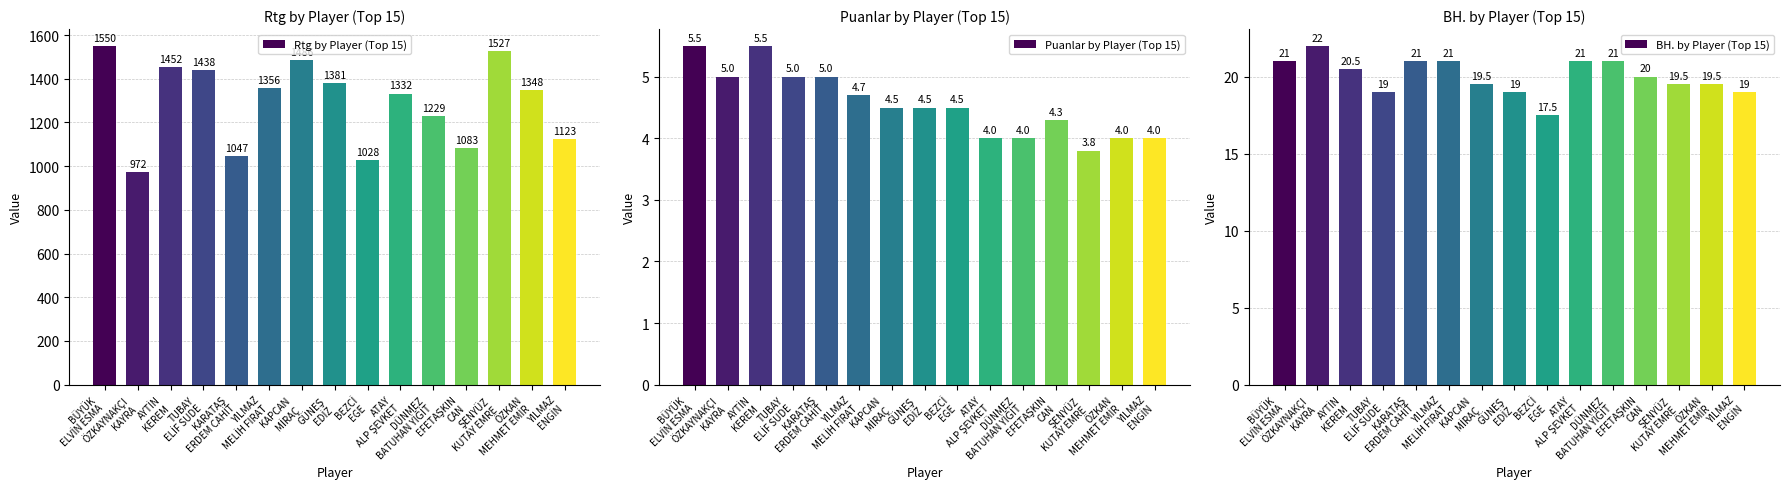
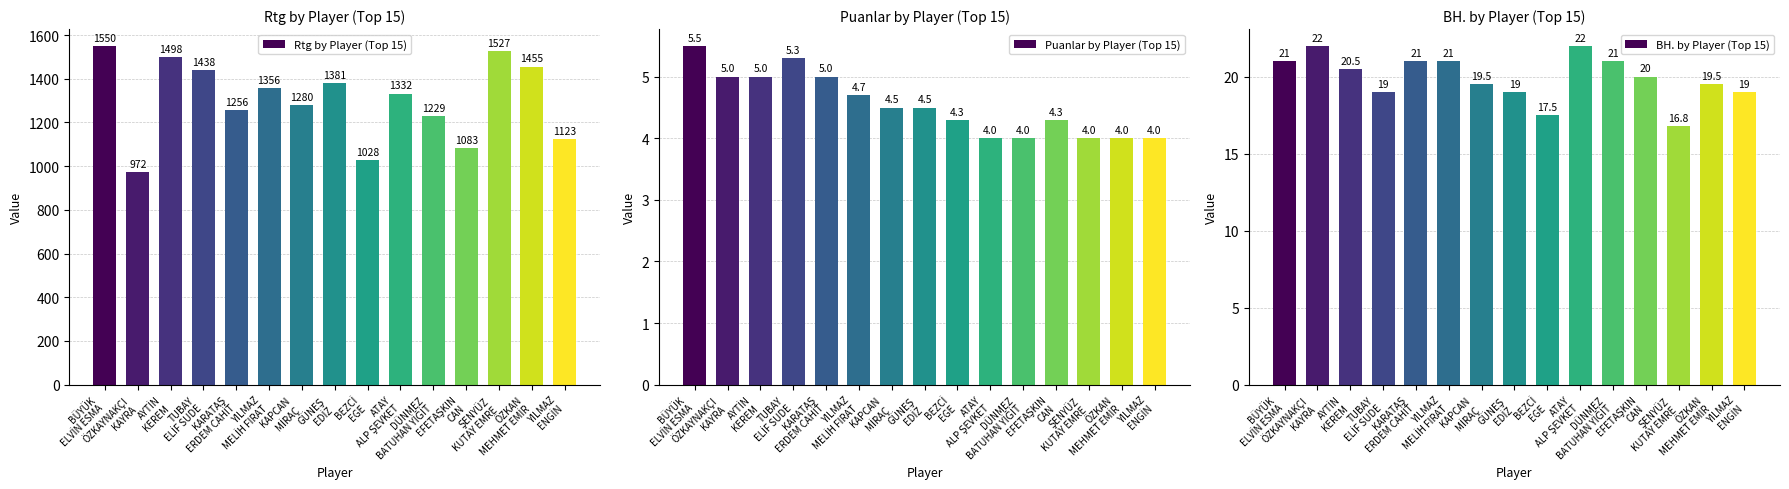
  {
    "Rtg by Player (Top 15)": {
      "BÜYÜK ELVİN ESMA": 1550,
      "ÖZKAYNAKÇI KAYRA": 972,
-     "AYTİN KEREM": 1452,
+     "AYTİN KEREM": 1498,
      "TUBAY ELİF SUDE": 1438,
-     "KARATAŞ ERDEM CAHİT": 1047,
+     "KARATAŞ ERDEM CAHİT": 1256,
      "YILMAZ MELİH FIRAT": 1356,
-     "KAPCAN MİRAÇ": 1490,
+     "KAPCAN MİRAÇ": 1280,
      "GÜNEŞ EDİZ": 1381,
      "BEZCİ EGE": 1028,
      "ATAY ALP ŞEVKET": 1332,
      "DÜNMEZ BATUHAN YİĞİT": 1229,
      "EFETAŞKIN CAN": 1083,
      "ŞENYÜZ KUTAY EMRE": 1527,
-     "ÖZKAN MEHMET EMİR": 1348,
+     "ÖZKAN MEHMET EMİR": 1455,
      "YILMAZ ENGİN": 1123
    },
    "Puanlar by Player (Top 15)": {
      "BÜYÜK ELVİN ESMA": 5.5,
      "ÖZKAYNAKÇI KAYRA": 5.0,
-     "AYTİN KEREM": 5.5,
-     "TUBAY ELİF SUDE": 5.0,
+     "AYTİN KEREM": 5.0,
+     "TUBAY ELİF SUDE": 5.3,
      "KARATAŞ ERDEM CAHİT": 5.0,
      "YILMAZ MELİH FIRAT": 4.7,
      "KAPCAN MİRAÇ": 4.5,
      "GÜNEŞ EDİZ": 4.5,
-     "BEZCİ EGE": 4.5,
+     "BEZCİ EGE": 4.3,
      "ATAY ALP ŞEVKET": 4.0,
      "DÜNMEZ BATUHAN YİĞİT": 4.0,
      "EFETAŞKIN CAN": 4.3,
-     "ŞENYÜZ KUTAY EMRE": 3.8,
+     "ŞENYÜZ KUTAY EMRE": 4.0,
      "ÖZKAN MEHMET EMİR": 4.0,
      "YILMAZ ENGİN": 4.0
    },
    "BH. by Player (Top 15)": {
      "BÜYÜK ELVİN ESMA": 21,
      "ÖZKAYNAKÇI KAYRA": 22,
      "AYTİN KEREM": 20.5,
      "TUBAY ELİF SUDE": 19,
      "KARATAŞ ERDEM CAHİT": 21,
      "YILMAZ MELİH FIRAT": 21,
      "KAPCAN MİRAÇ": 19.5,
      "GÜNEŞ EDİZ": 19,
      "BEZCİ EGE": 17.5,
-     "ATAY ALP ŞEVKET": 21,
+     "ATAY ALP ŞEVKET": 22,
      "DÜNMEZ BATUHAN YİĞİT": 21,
      "EFETAŞKIN CAN": 20,
-     "ŞENYÜZ KUTAY EMRE": 19.5,
+     "ŞENYÜZ KUTAY EMRE": 16.8,
      "ÖZKAN MEHMET EMİR": 19.5,
      "YILMAZ ENGİN": 19
    }
  }
